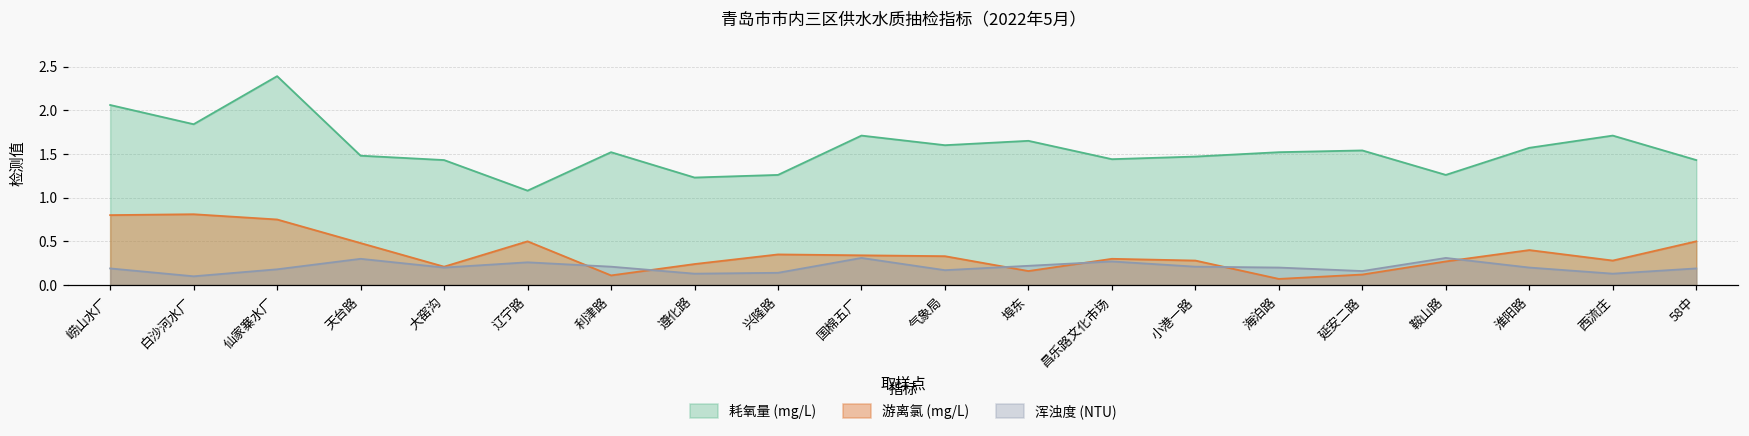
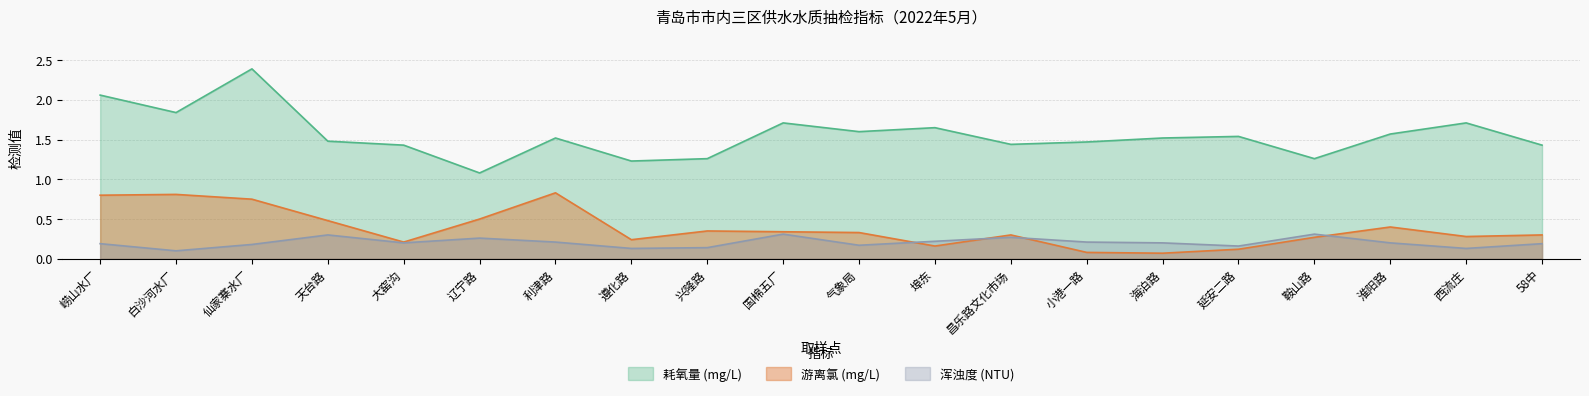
  {
    "游离氯 (mg/L)": {
      "崂山水厂": 0.8,
      "白沙河水厂": 0.8,
      "仙家寨水厂": 0.8,
      "天台路": 0.5,
      "辽宁路": 0.5,
-     "利津路": 0.1,
+     "利津路": 0.8,
      "遵化路": 0.2,
      "兴隆路": 0.4,
      "气象局": 0.3,
      "埠东": 0.2,
-     "小港一路": 0.3,
+     "小港一路": 0.1,
      "海泊路": 0.1,
      "延安二路": 0.1,
      "鞍山路": 0.3,
      "淮阳路": 0.4,
      "西流庄": 0.3,
-     "58中": 0.5
+     "58中": 0.3
    }
  }
